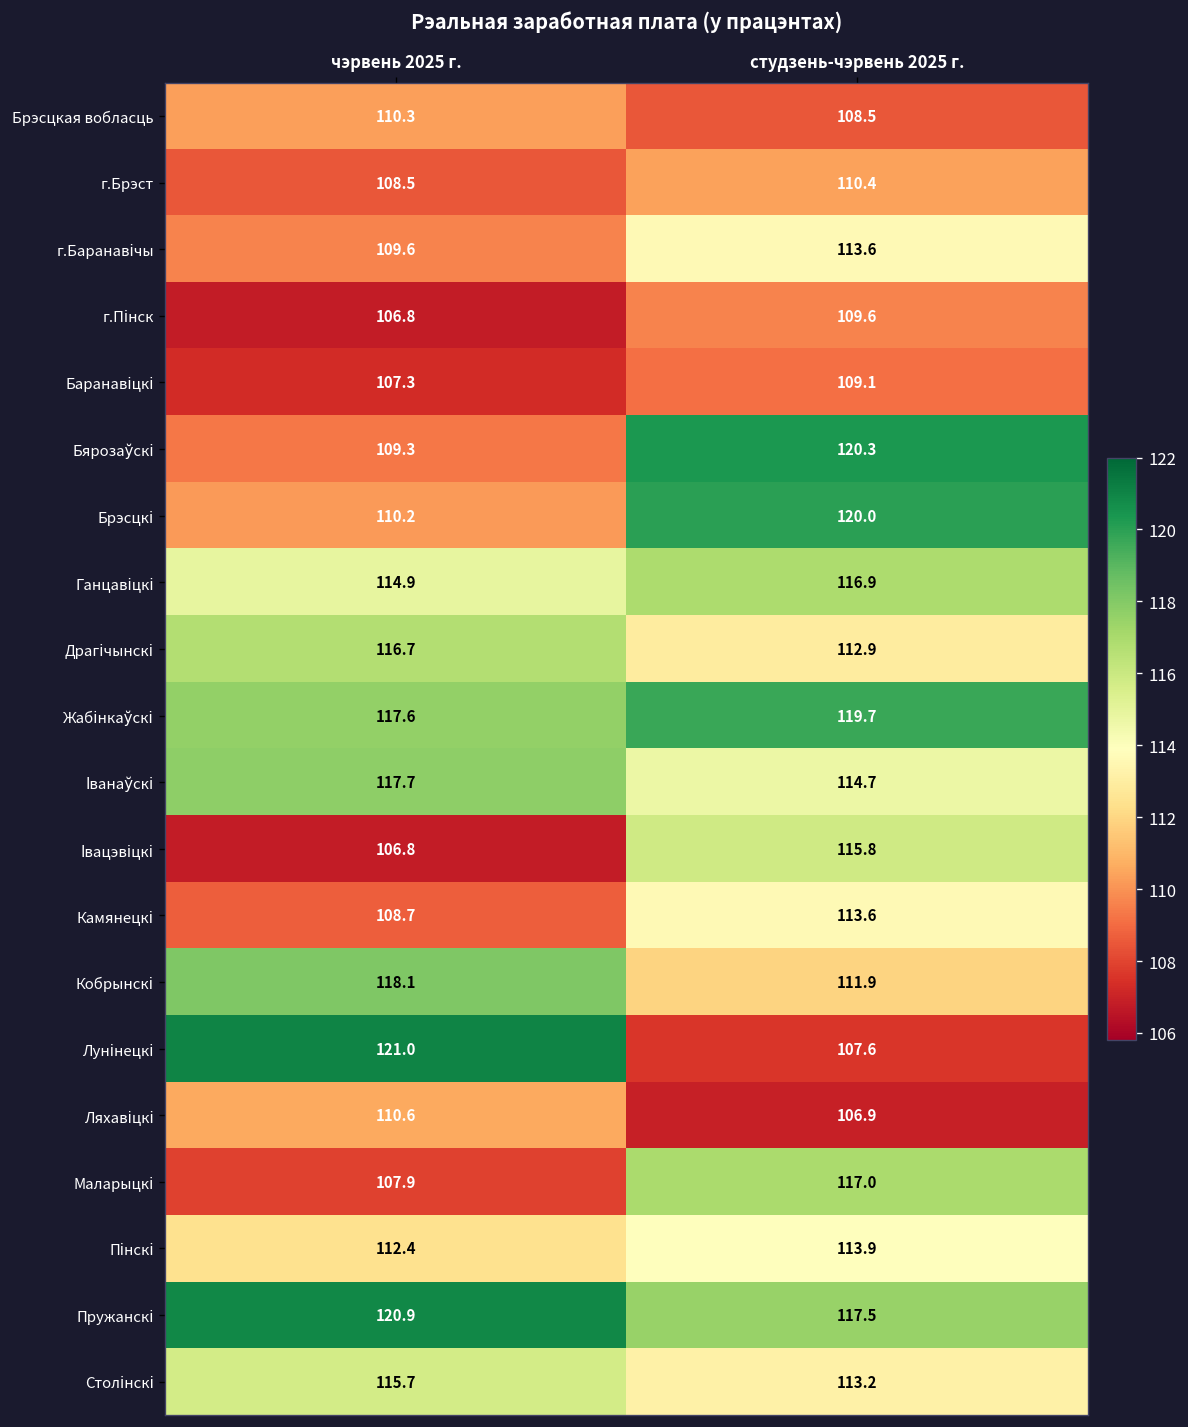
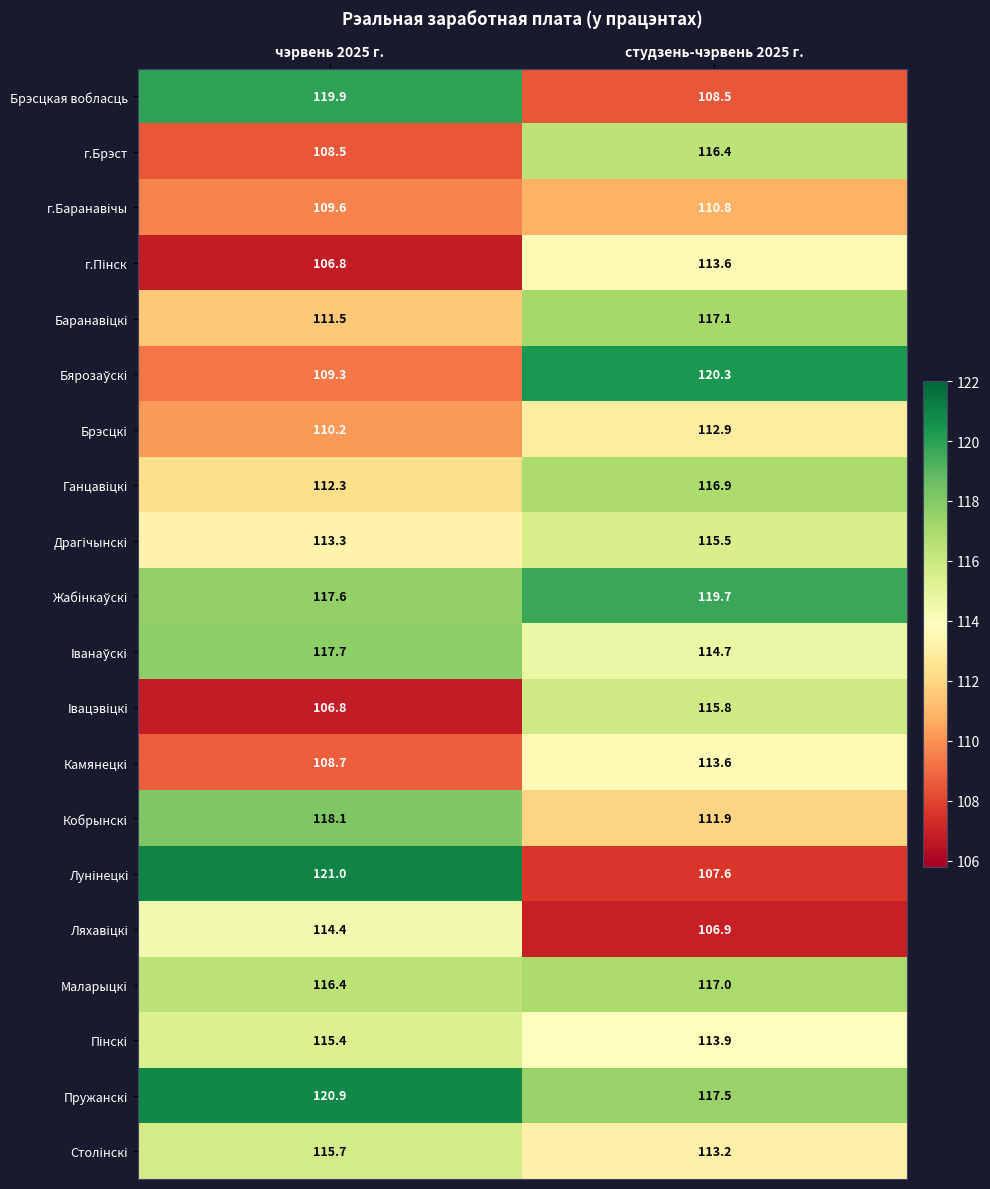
  {
    "Брэсцкая вобласць": {
-     "чэрвень 2025 г.": 110.3,
+     "чэрвень 2025 г.": 119.9,
      "студзень-чэрвень 2025 г.": 108.5
    },
    "г.Брэст": {
      "чэрвень 2025 г.": 108.5,
-     "студзень-чэрвень 2025 г.": 110.4
+     "студзень-чэрвень 2025 г.": 116.4
    },
    "г.Баранавічы": {
      "чэрвень 2025 г.": 109.6,
-     "студзень-чэрвень 2025 г.": 113.6
+     "студзень-чэрвень 2025 г.": 110.8
    },
    "г.Пінск": {
      "чэрвень 2025 г.": 106.8,
-     "студзень-чэрвень 2025 г.": 109.6
+     "студзень-чэрвень 2025 г.": 113.6
    },
    "Баранавіцкі": {
-     "чэрвень 2025 г.": 107.3,
-     "студзень-чэрвень 2025 г.": 109.1
+     "чэрвень 2025 г.": 111.5,
+     "студзень-чэрвень 2025 г.": 117.1
    },
    "Бярозаўскі": {
      "чэрвень 2025 г.": 109.3,
      "студзень-чэрвень 2025 г.": 120.3
    },
    "Брэсцкі": {
      "чэрвень 2025 г.": 110.2,
-     "студзень-чэрвень 2025 г.": 120.0
+     "студзень-чэрвень 2025 г.": 112.9
    },
    "Ганцавіцкі": {
-     "чэрвень 2025 г.": 114.9,
+     "чэрвень 2025 г.": 112.3,
      "студзень-чэрвень 2025 г.": 116.9
    },
    "Драгічынскі": {
-     "чэрвень 2025 г.": 116.7,
-     "студзень-чэрвень 2025 г.": 112.9
+     "чэрвень 2025 г.": 113.3,
+     "студзень-чэрвень 2025 г.": 115.5
    },
    "Жабінкаўскі": {
      "чэрвень 2025 г.": 117.6,
      "студзень-чэрвень 2025 г.": 119.7
    },
    "Іванаўскі": {
      "чэрвень 2025 г.": 117.7,
      "студзень-чэрвень 2025 г.": 114.7
    },
    "Івацэвіцкі": {
      "чэрвень 2025 г.": 106.8,
      "студзень-чэрвень 2025 г.": 115.8
    },
    "Камянецкі": {
      "чэрвень 2025 г.": 108.7,
      "студзень-чэрвень 2025 г.": 113.6
    },
    "Кобрынскі": {
      "чэрвень 2025 г.": 118.1,
      "студзень-чэрвень 2025 г.": 111.9
    },
    "Лунінецкі": {
      "чэрвень 2025 г.": 121.0,
      "студзень-чэрвень 2025 г.": 107.6
    },
    "Ляхавіцкі": {
-     "чэрвень 2025 г.": 110.6,
+     "чэрвень 2025 г.": 114.4,
      "студзень-чэрвень 2025 г.": 106.9
    },
    "Маларыцкі": {
-     "чэрвень 2025 г.": 107.9,
+     "чэрвень 2025 г.": 116.4,
      "студзень-чэрвень 2025 г.": 117.0
    },
    "Пінскі": {
-     "чэрвень 2025 г.": 112.4,
+     "чэрвень 2025 г.": 115.4,
      "студзень-чэрвень 2025 г.": 113.9
    },
    "Пружанскі": {
      "чэрвень 2025 г.": 120.9,
      "студзень-чэрвень 2025 г.": 117.5
    },
    "Столінскі": {
      "чэрвень 2025 г.": 115.7,
      "студзень-чэрвень 2025 г.": 113.2
    }
  }
